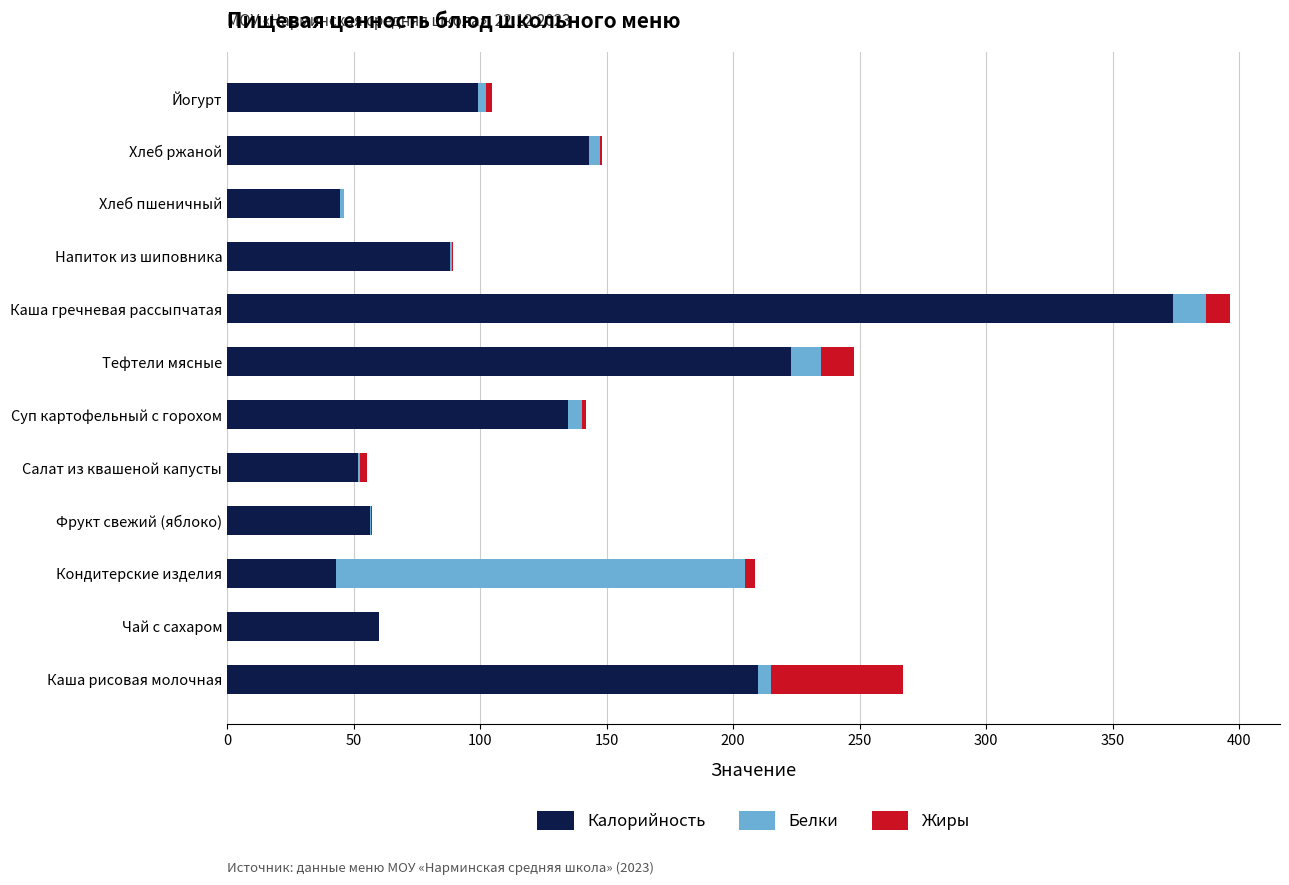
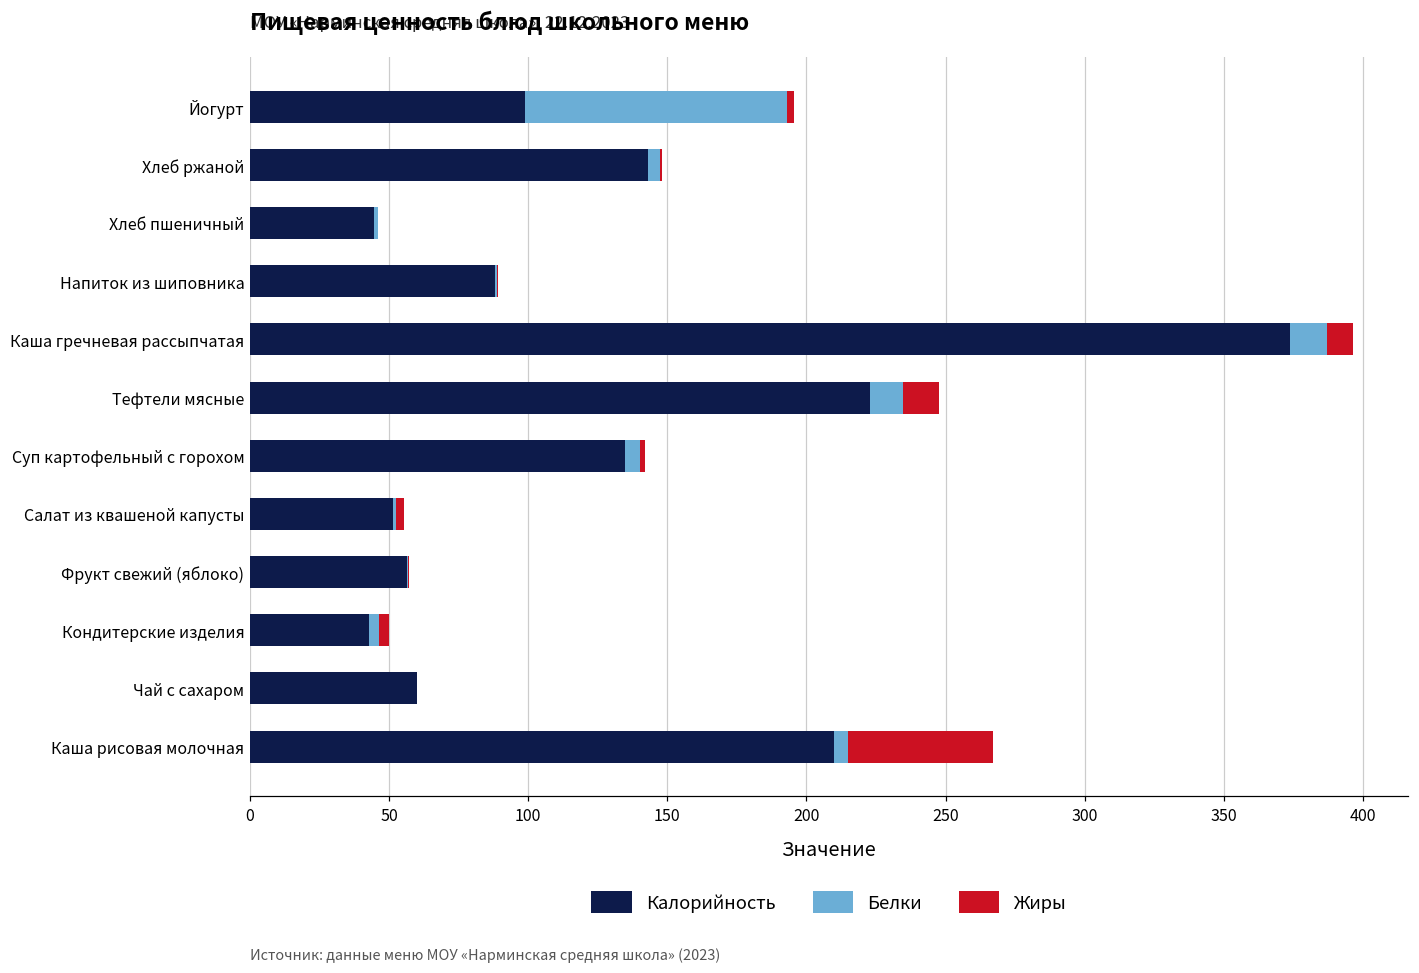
  {
    "Калорийность": {
      "Йогурт": 99,
      "Хлеб ржаной": 143,
      "Хлеб пшеничный": 45,
      "Напиток из шиповника": 88,
      "Каша гречневая рассыпчатая": 374,
      "Тефтели мясные": 223,
      "Суп картофельный с горохом": 135,
      "Салат из квашеной капусты": 52,
      "Фрукт свежий (яблоко)": 56,
      "Кондитерские изделия": 43,
      "Чай с сахаром": 60,
      "Каша рисовая молочная": 210
    },
    "Белки": {
-     "Йогурт": 3,
+     "Йогурт": 94,
      "Хлеб ржаной": 4,
      "Хлеб пшеничный": 2,
      "Каша гречневая рассыпчатая": 13,
      "Тефтели мясные": 12,
      "Суп картофельный с горохом": 5,
-     "Кондитерские изделия": 162,
+     "Кондитерские изделия": 3,
      "Каша рисовая молочная": 5
    },
    "Жиры": {
      "Йогурт": 3,
      "Каша гречневая рассыпчатая": 9,
      "Тефтели мясные": 13,
      "Суп картофельный с горохом": 2,
      "Салат из квашеной капусты": 3,
      "Кондитерские изделия": 4,
      "Каша рисовая молочная": 52
    }
  }
